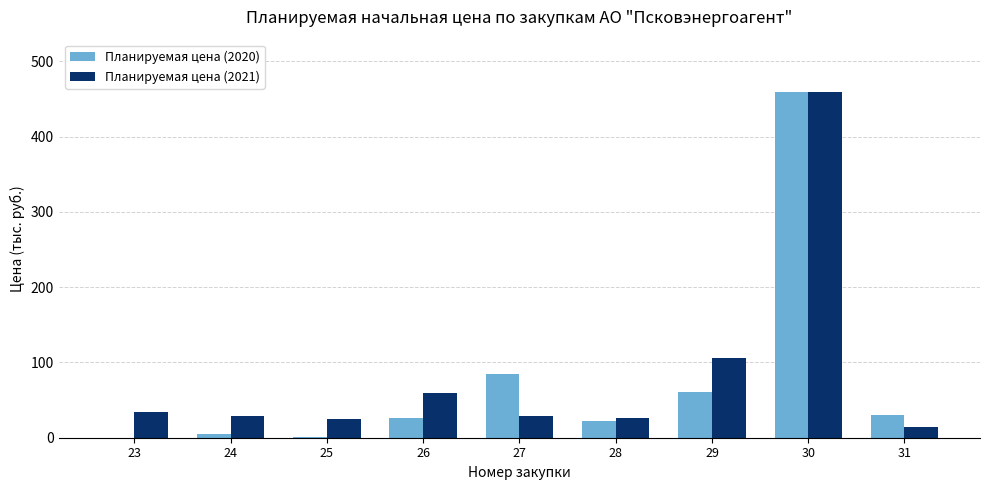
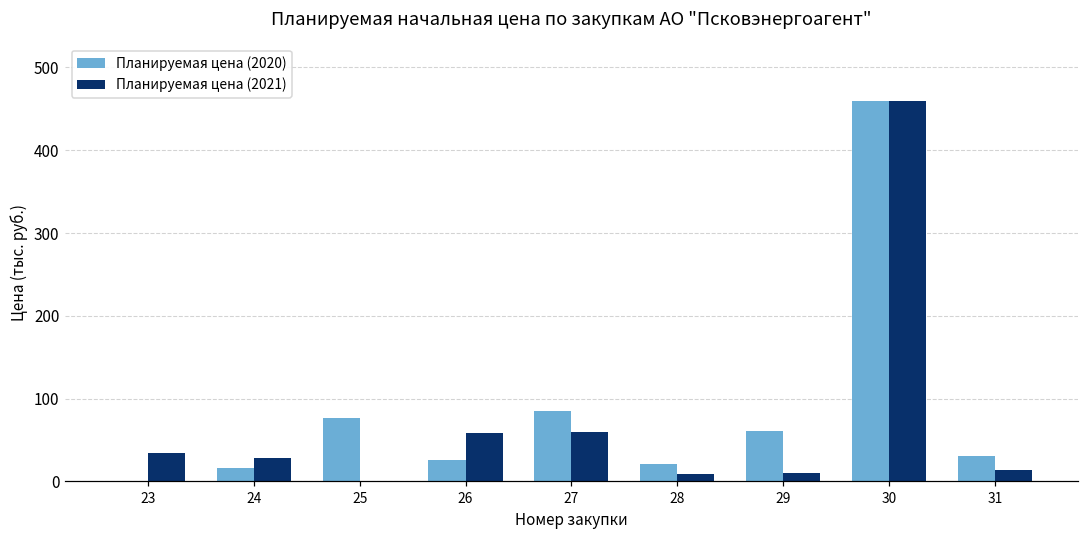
  {
    "Планируемая цена (2020)": {
-     "24": 10,
-     "25": 0,
+     "24": 20,
+     "25": 80,
      "26": 30,
      "27": 90,
      "28": 20,
      "29": 60,
      "30": 460,
      "31": 30
    },
    "Планируемая цена (2021)": {
      "23": 30,
      "24": 30,
-     "25": 30,
+     "25": 0,
      "26": 60,
-     "27": 30,
-     "28": 30,
-     "29": 110,
+     "27": 60,
+     "28": 10,
+     "29": 10,
      "30": 460,
      "31": 10
    }
  }
